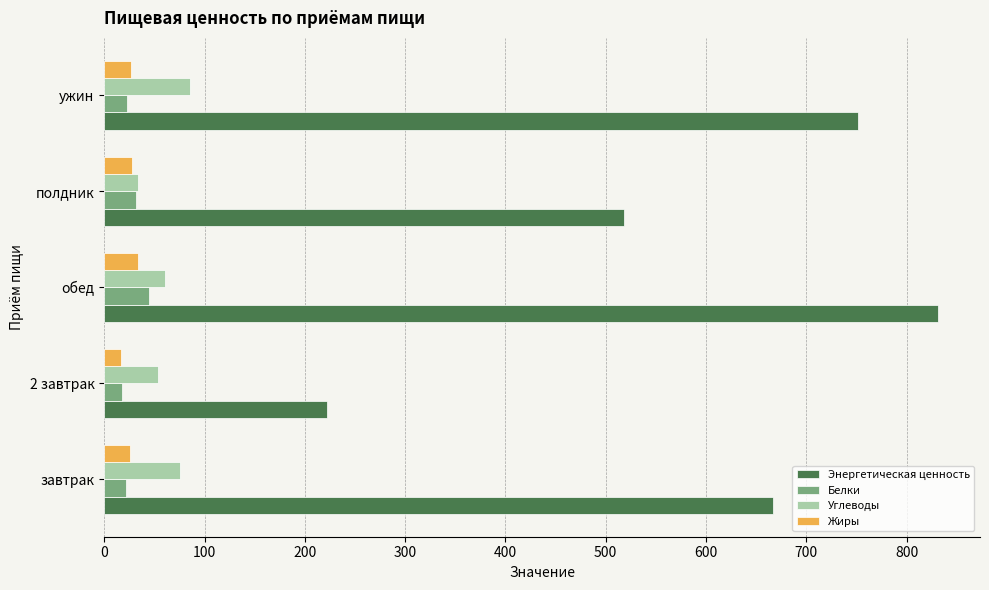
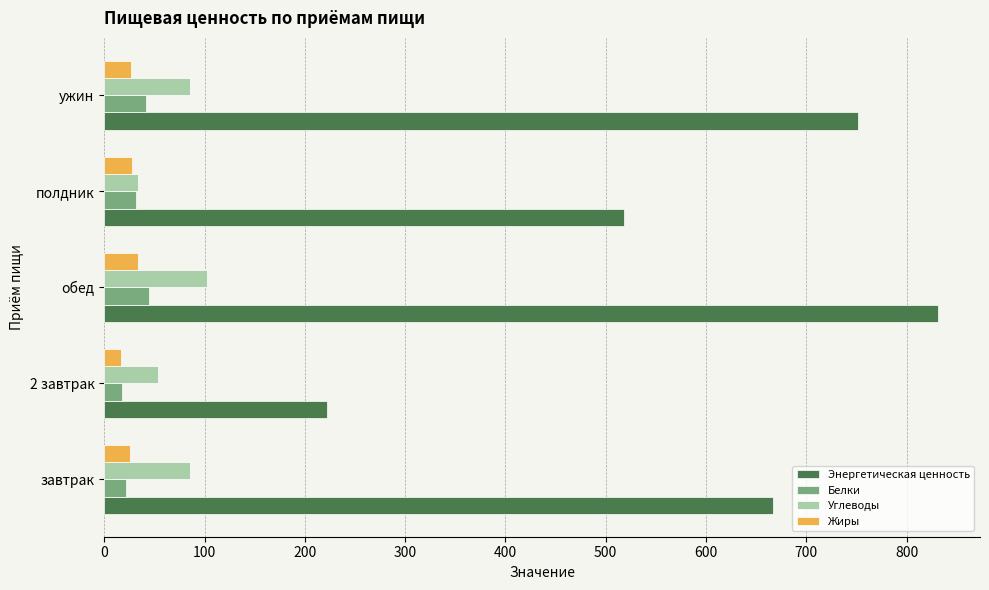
  {
    "Энергетическая ценность": {
      "ужин": 751,
      "полдник": 518,
      "обед": 832,
      "2 завтрак": 222,
      "завтрак": 667
    },
    "Белки": {
-     "ужин": 22,
+     "ужин": 41,
      "полдник": 32,
      "обед": 44,
      "2 завтрак": 18,
      "завтрак": 21
    },
    "Углеводы": {
      "ужин": 85,
      "полдник": 33,
-     "обед": 61,
+     "обед": 103,
      "2 завтрак": 54,
-     "завтрак": 75
+     "завтрак": 86
    },
    "Жиры": {
      "ужин": 27,
      "полдник": 28,
      "обед": 33,
      "2 завтрак": 17,
      "завтрак": 26
    }
  }
